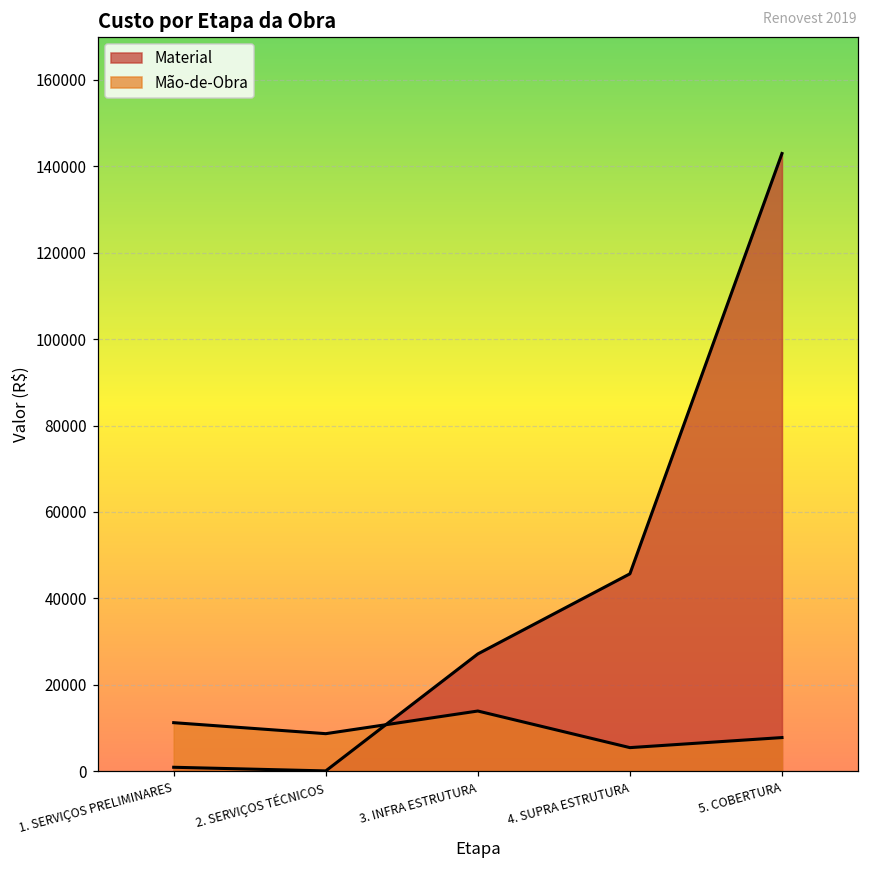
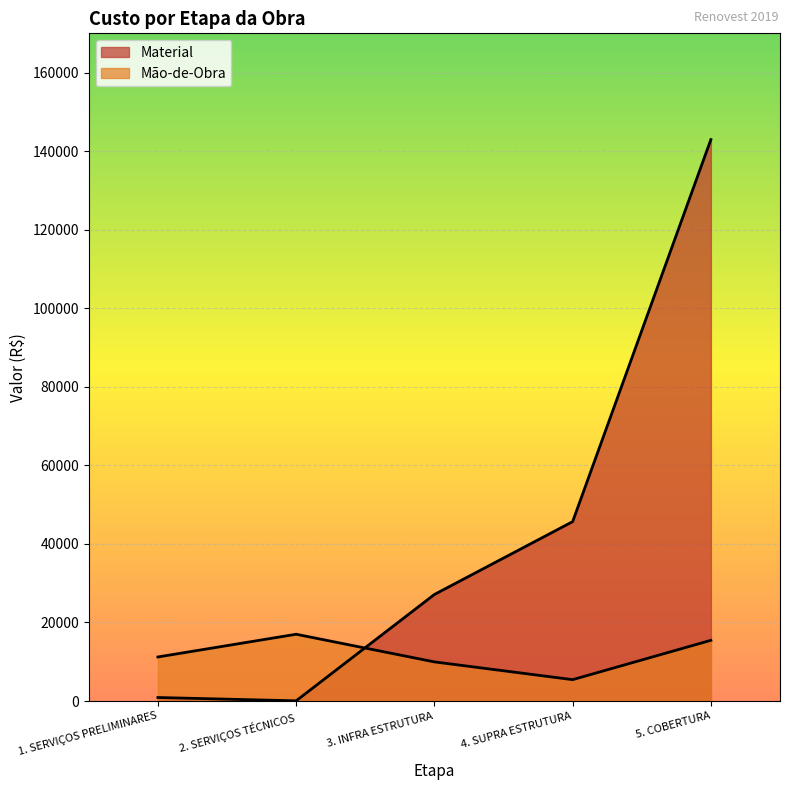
  {
    "Material": {
      "1. SERVIÇOS PRELIMINARES": 1000,
      "2. SERVIÇOS TÉCNICOS": 0,
      "3. INFRA ESTRUTURA": 27000,
      "4. SUPRA ESTRUTURA": 46000,
      "5. COBERTURA": 143000
    },
    "Mão-de-Obra": {
      "1. SERVIÇOS PRELIMINARES": 11000,
-     "2. SERVIÇOS TÉCNICOS": 9000,
-     "3. INFRA ESTRUTURA": 14000,
+     "2. SERVIÇOS TÉCNICOS": 17000,
+     "3. INFRA ESTRUTURA": 10000,
      "4. SUPRA ESTRUTURA": 5000,
-     "5. COBERTURA": 8000
+     "5. COBERTURA": 15000
    }
  }
